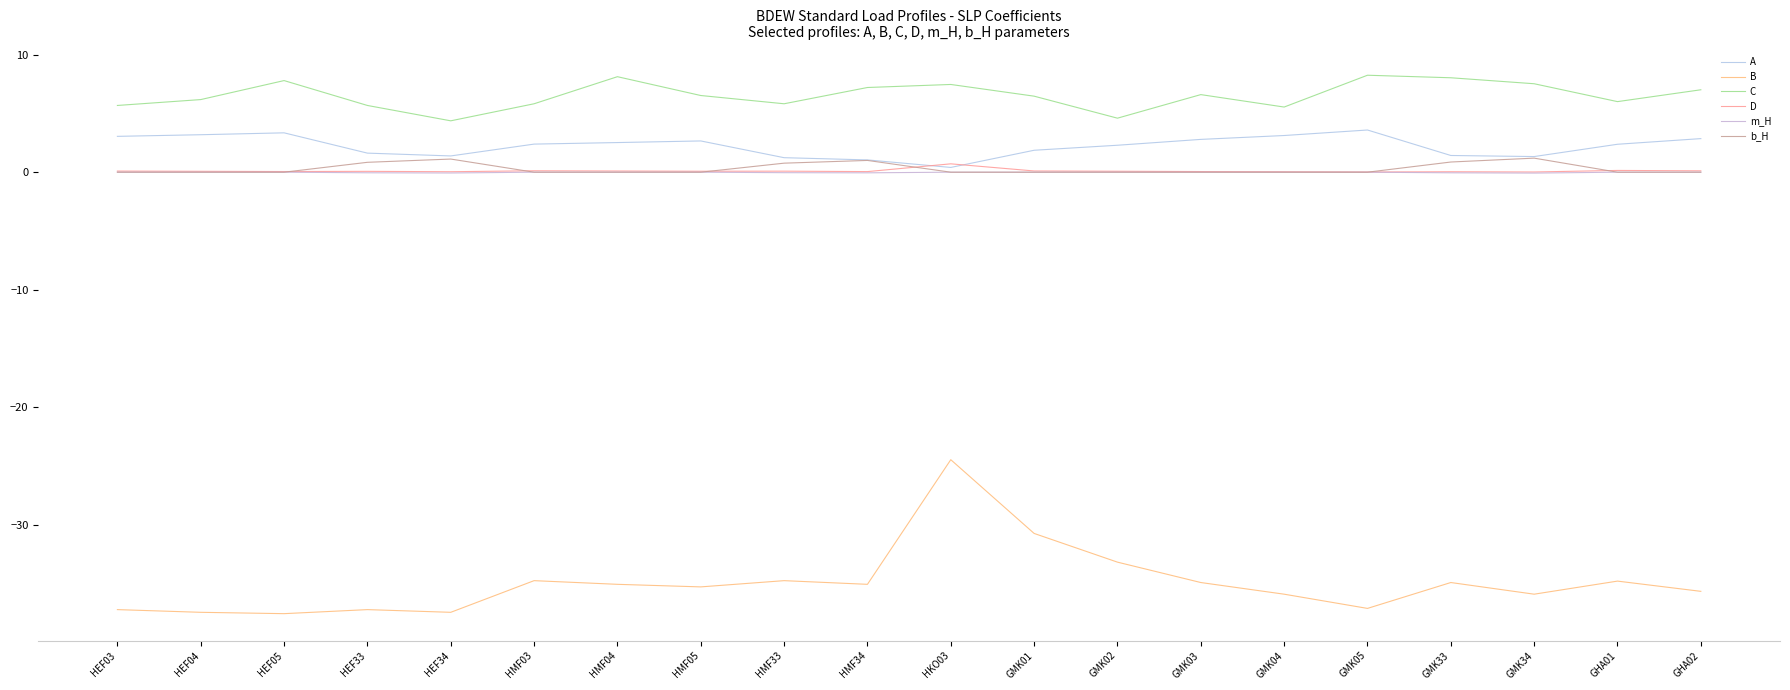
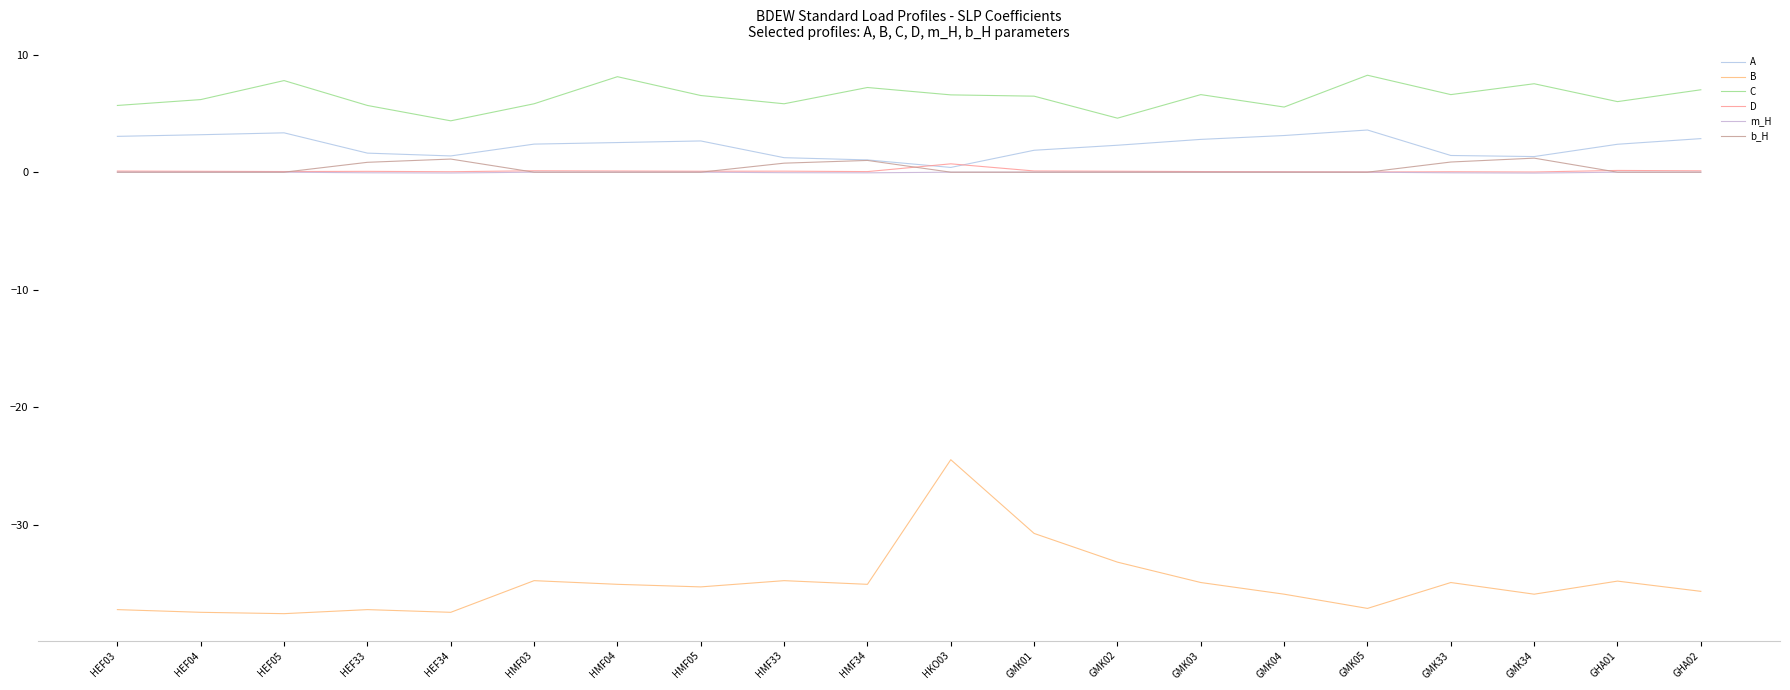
  {
    "C": {
      "HEF03": 5.7,
      "HEF04": 6.2,
      "HEF05": 7.8,
      "HEF33": 5.7,
      "HEF34": 4.4,
      "HMF03": 5.8,
      "HMF04": 8.1,
      "HMF05": 6.5,
      "HMF33": 5.8,
      "HMF34": 7.2,
-     "HKO03": 7.5,
+     "HKO03": 6.6,
      "GMK01": 6.5,
      "GMK02": 4.6,
      "GMK03": 6.6,
      "GMK04": 5.5,
      "GMK05": 8.2,
-     "GMK33": 8.0,
+     "GMK33": 6.6,
      "GMK34": 7.5,
      "GHA01": 6.0,
      "GHA02": 7.0
    }
  }
